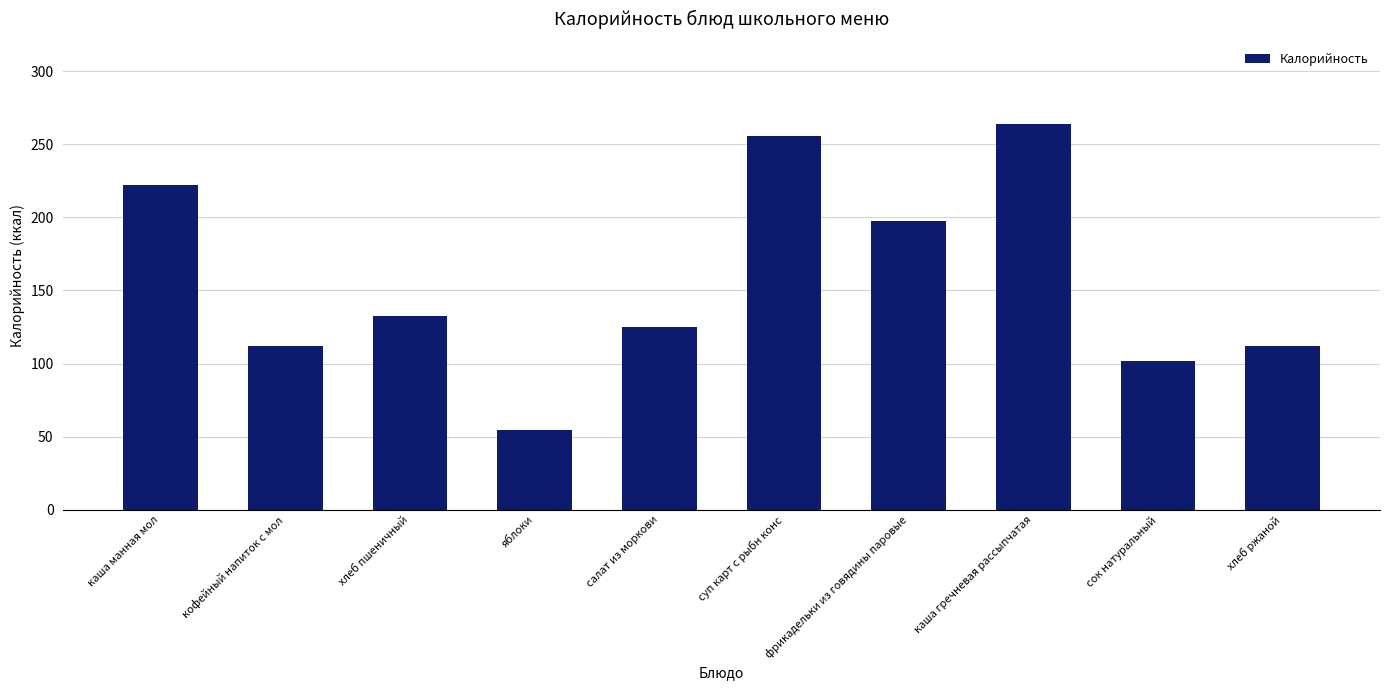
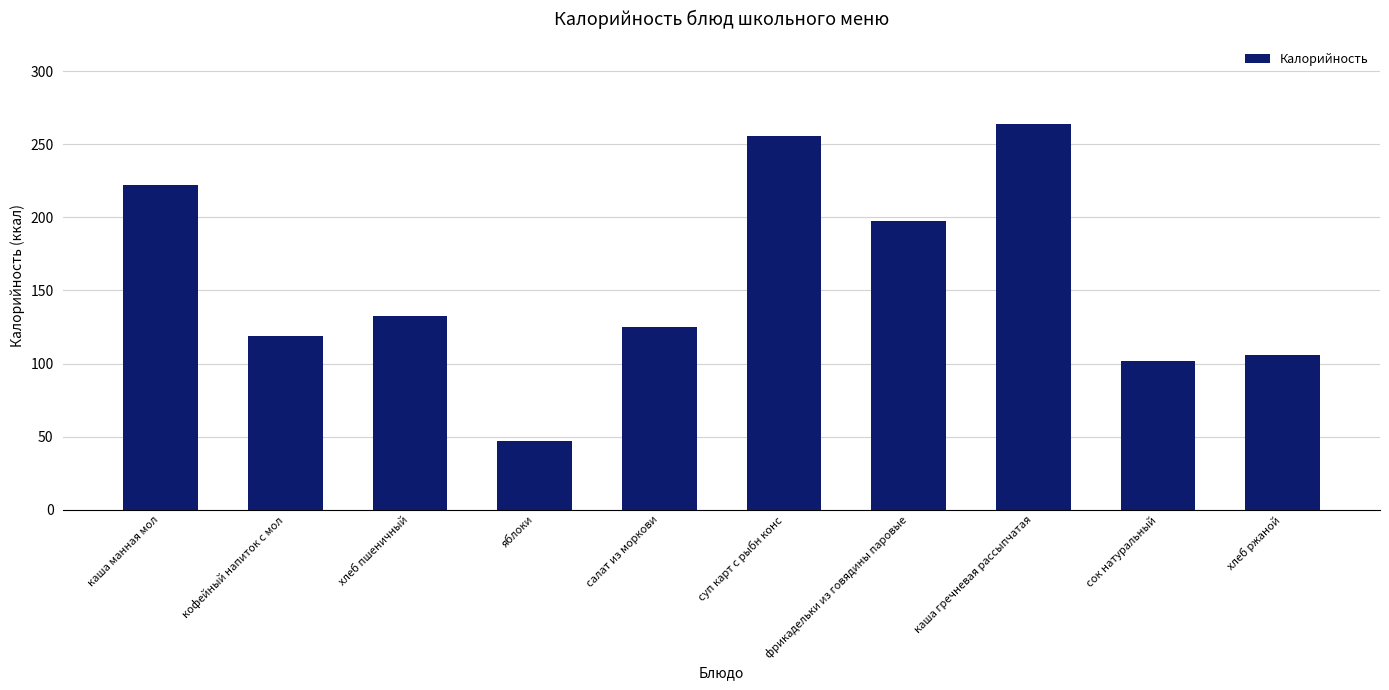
  {
    "каша манная мол": 222,
-   "кофейный напиток с мол": 112,
+   "кофейный напиток с мол": 119,
    "хлеб пшеничный": 133,
-   "яблоки": 55,
+   "яблоки": 47,
    "салат из моркови": 125,
    "суп карт с рыбн конс": 256,
    "фрикадельки из говядины паровые": 198,
    "каша гречневая рассыпчатая": 264,
    "сок натуральный": 102,
-   "хлеб ржаной": 112
+   "хлеб ржаной": 106
  }
